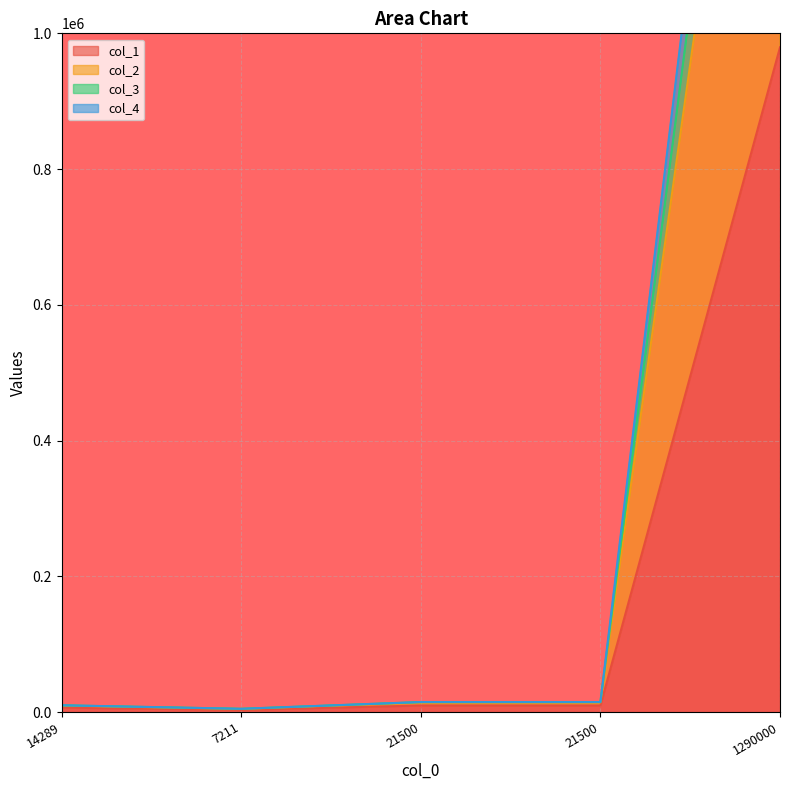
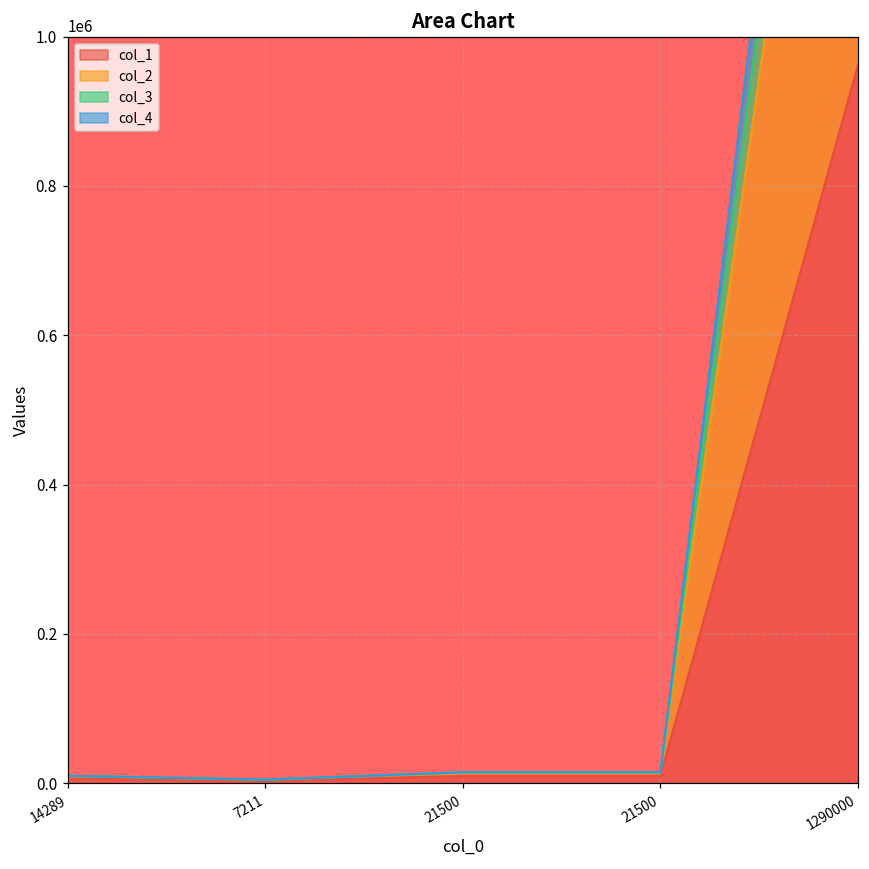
  {
    "col_1": {
-     "1290000": 980000
+     "1290000": 960000
    }
  }
